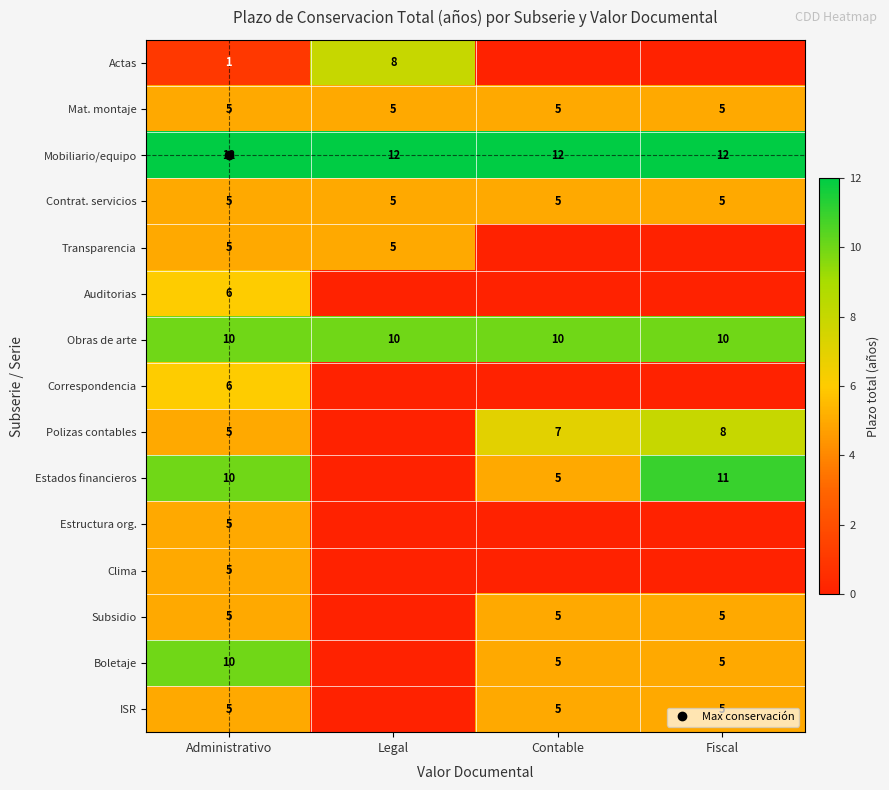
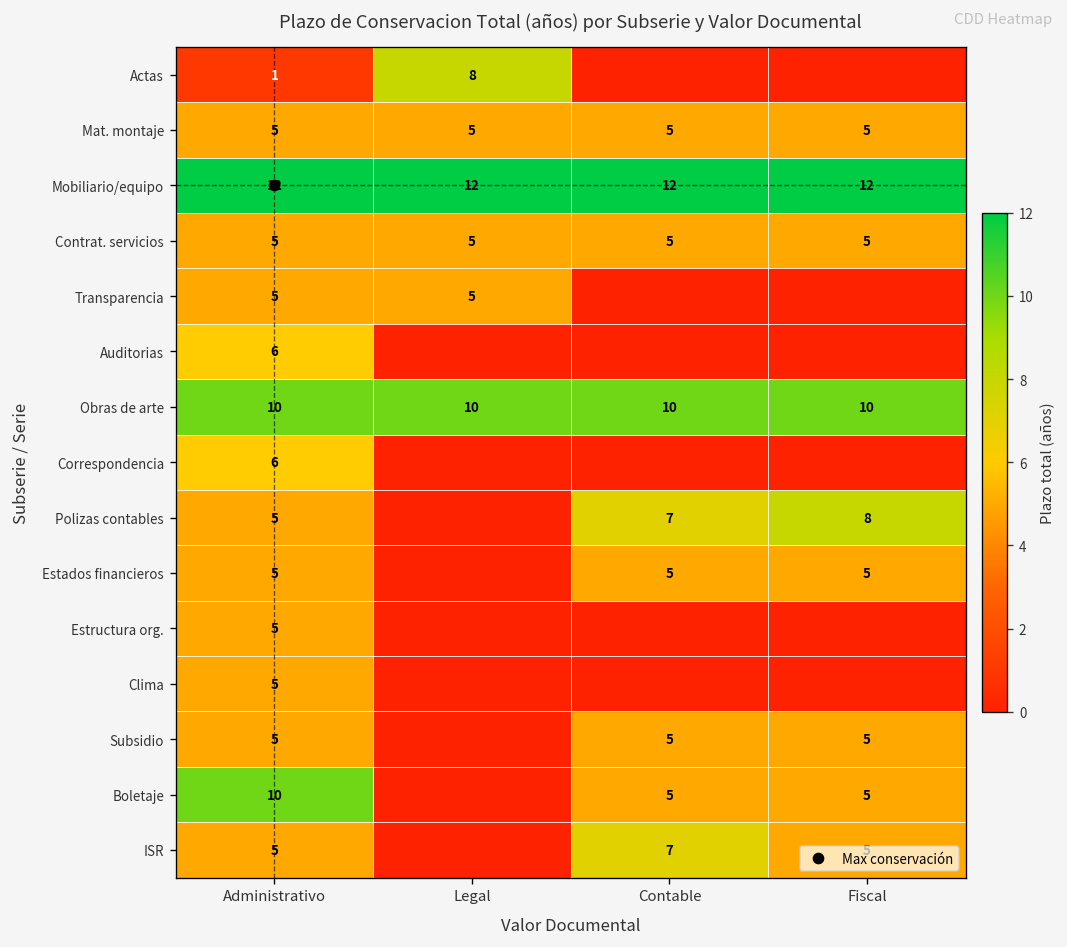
  {
    "Actas": {
      "Administrativo": 1,
      "Legal": 8
    },
    "Mat. montaje": {
      "Administrativo": 5,
      "Legal": 5,
      "Contable": 5,
      "Fiscal": 5
    },
    "Mobiliario/equipo": {
      "Legal": 12,
      "Contable": 12,
      "Fiscal": 12
    },
    "Contrat. servicios": {
      "Administrativo": 5,
      "Legal": 5,
      "Contable": 5,
      "Fiscal": 5
    },
    "Transparencia": {
      "Administrativo": 5,
      "Legal": 5
    },
    "Auditorias": {
      "Administrativo": 6
    },
    "Obras de arte": {
      "Administrativo": 10,
      "Legal": 10,
      "Contable": 10,
      "Fiscal": 10
    },
    "Correspondencia": {
      "Administrativo": 6
    },
    "Polizas contables": {
      "Administrativo": 5,
      "Contable": 7,
      "Fiscal": 8
    },
    "Estados financieros": {
-     "Administrativo": 10,
+     "Administrativo": 5,
      "Contable": 5,
-     "Fiscal": 11
+     "Fiscal": 5
    },
    "Estructura org.": {
      "Administrativo": 5
    },
    "Clima": {
      "Administrativo": 5
    },
    "Subsidio": {
      "Administrativo": 5,
      "Contable": 5,
      "Fiscal": 5
    },
    "Boletaje": {
      "Administrativo": 10,
      "Contable": 5,
      "Fiscal": 5
    },
    "ISR": {
      "Administrativo": 5,
-     "Contable": 5
+     "Contable": 7
    }
  }
